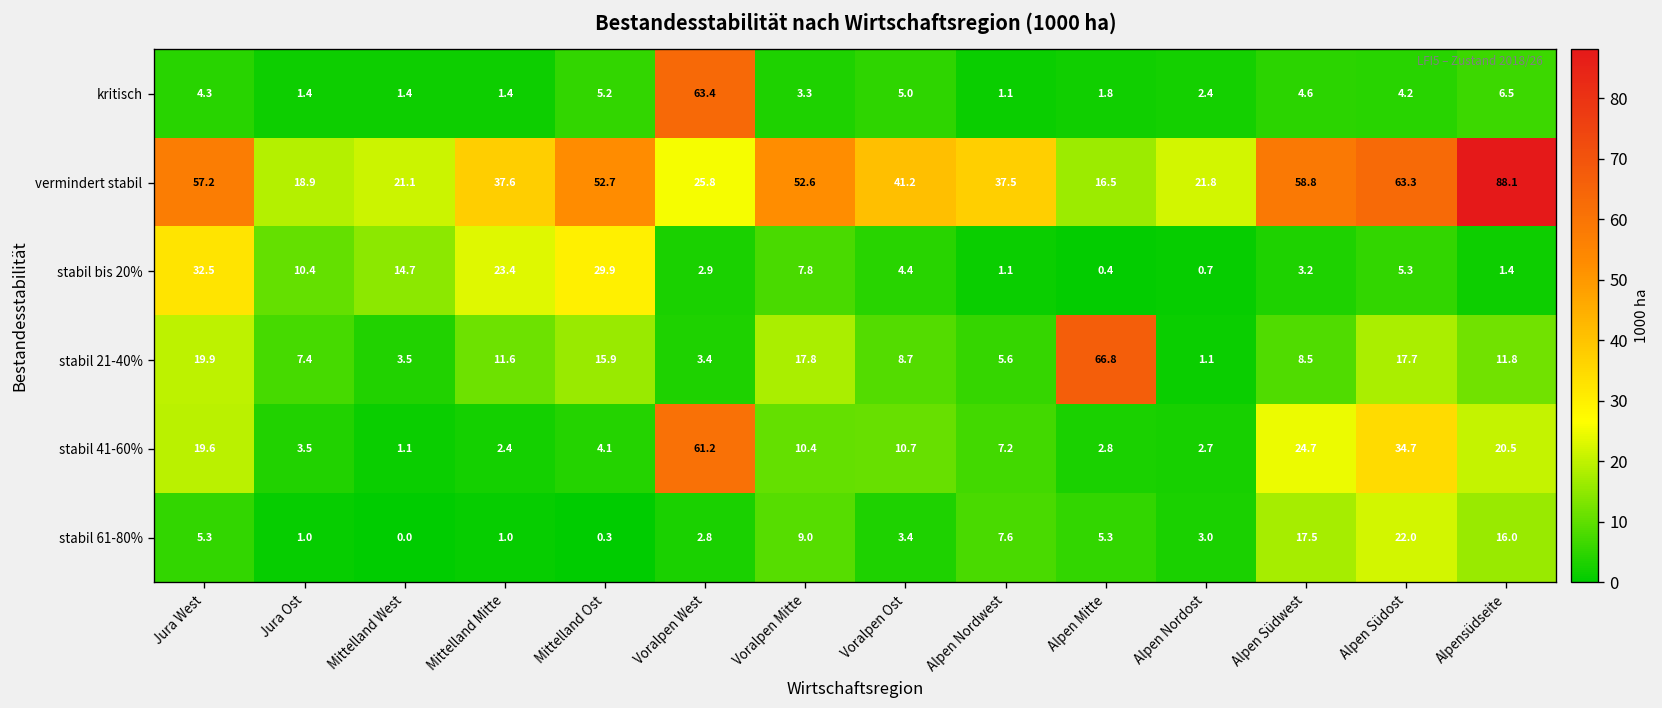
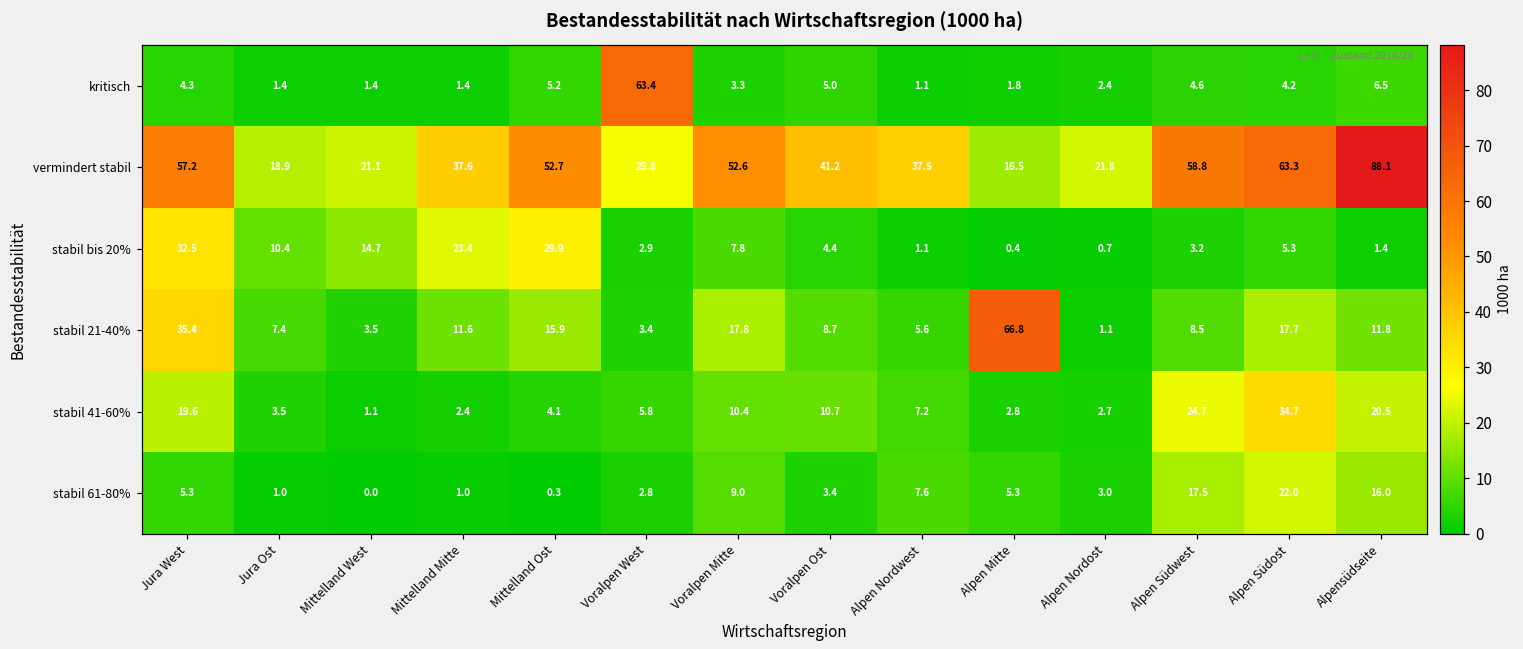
  {
    "kritisch": {
      "Jura West": 4.3,
      "Jura Ost": 1.4,
      "Mittelland West": 1.4,
      "Mittelland Mitte": 1.4,
      "Mittelland Ost": 5.2,
      "Voralpen West": 63.4,
      "Voralpen Mitte": 3.3,
      "Voralpen Ost": 5.0,
      "Alpen Nordwest": 1.1,
      "Alpen Mitte": 1.8,
      "Alpen Nordost": 2.4,
      "Alpen Südwest": 4.6,
      "Alpen Südost": 4.2
    },
    "vermindert stabil": {
      "Jura West": 57.2,
      "Jura Ost": 18.9,
      "Mittelland West": 21.1,
      "Mittelland Mitte": 37.6,
      "Mittelland Ost": 52.7,
      "Voralpen West": 25.8,
      "Voralpen Mitte": 52.6,
      "Voralpen Ost": 41.2,
      "Alpen Nordwest": 37.5,
      "Alpen Mitte": 16.5,
      "Alpen Nordost": 21.8,
      "Alpen Südwest": 58.8,
      "Alpen Südost": 63.3,
      "Alpensüdseite": 88.1
    },
    "stabil bis 20%": {
      "Jura West": 32.5,
      "Jura Ost": 10.4,
      "Mittelland West": 14.7,
      "Mittelland Mitte": 23.4,
      "Mittelland Ost": 29.9,
      "Voralpen West": 2.9,
      "Voralpen Mitte": 7.8,
      "Voralpen Ost": 4.4,
      "Alpen Nordwest": 1.1,
      "Alpen Mitte": 0.4,
      "Alpen Nordost": 0.7,
      "Alpen Südwest": 3.2,
      "Alpen Südost": 5.3,
      "Alpensüdseite": 1.4
    },
    "stabil 21-40%": {
-     "Jura West": 19.9,
+     "Jura West": 35.4,
      "Jura Ost": 7.4,
      "Mittelland West": 3.5,
      "Mittelland Mitte": 11.6,
      "Mittelland Ost": 15.9,
      "Voralpen West": 3.4,
      "Voralpen Mitte": 17.8,
      "Voralpen Ost": 8.7,
      "Alpen Nordwest": 5.6,
      "Alpen Mitte": 66.8,
      "Alpen Nordost": 1.1,
      "Alpen Südwest": 8.5,
      "Alpen Südost": 17.7,
      "Alpensüdseite": 11.8
    },
    "stabil 41-60%": {
      "Jura West": 19.6,
      "Jura Ost": 3.5,
      "Mittelland West": 1.1,
      "Mittelland Mitte": 2.4,
      "Mittelland Ost": 4.1,
-     "Voralpen West": 61.2,
+     "Voralpen West": 5.8,
      "Voralpen Mitte": 10.4,
      "Voralpen Ost": 10.7,
      "Alpen Nordwest": 7.2,
      "Alpen Mitte": 2.8,
      "Alpen Nordost": 2.7,
      "Alpen Südwest": 24.7,
      "Alpen Südost": 34.7,
      "Alpensüdseite": 20.5
    },
    "stabil 61-80%": {
      "Jura West": 5.3,
      "Jura Ost": 1.0,
      "Mittelland West": 0.0,
      "Mittelland Mitte": 1.0,
      "Mittelland Ost": 0.3,
      "Voralpen West": 2.8,
      "Voralpen Mitte": 9.0,
      "Voralpen Ost": 3.4,
      "Alpen Nordwest": 7.6,
      "Alpen Mitte": 5.3,
      "Alpen Nordost": 3.0,
      "Alpen Südwest": 17.5,
      "Alpen Südost": 22.0,
      "Alpensüdseite": 16.0
    }
  }
